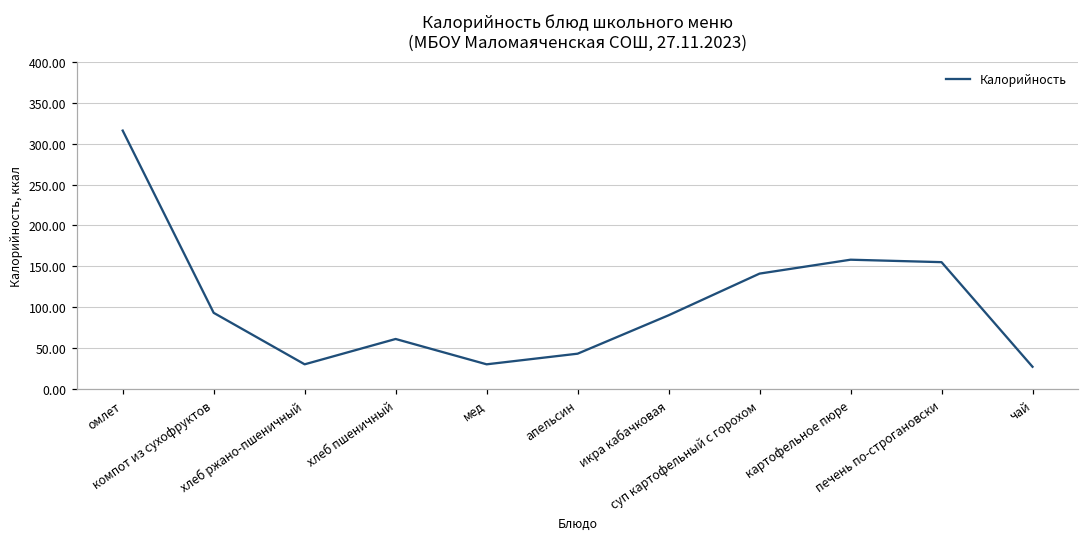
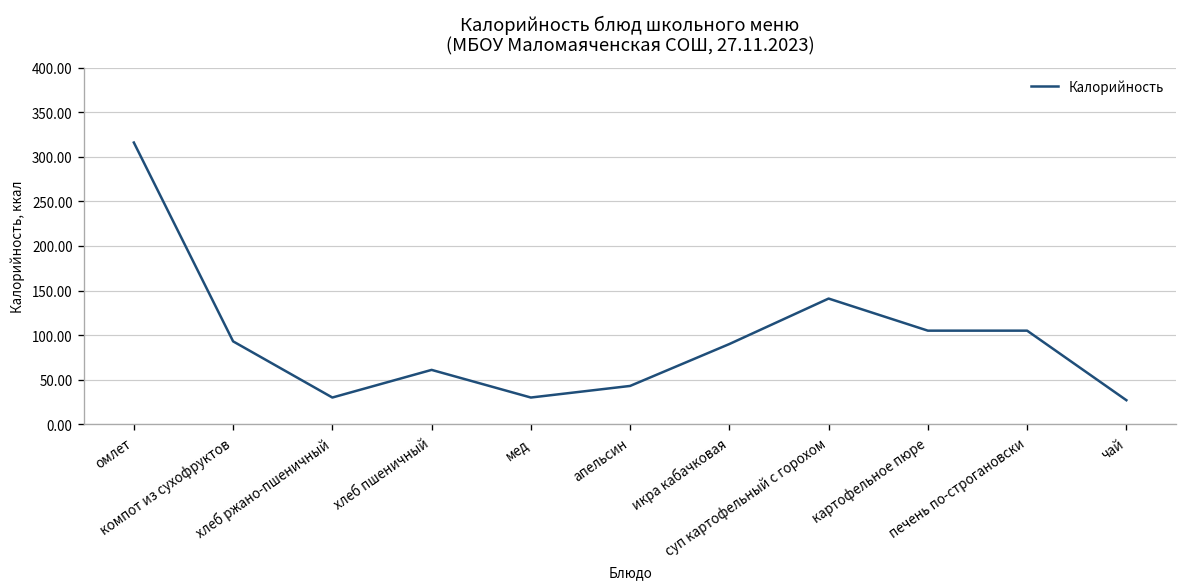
  {
    "омлет": 320,
    "компот из сухофруктов": 90,
    "хлеб ржано-пшеничный": 30,
    "хлеб пшеничный": 60,
    "мед": 30,
    "апельсин": 40,
    "икра кабачковая": 90,
    "суп картофельный с горохом": 140,
-   "картофельное пюре": 160,
-   "печень по-строгановски": 160,
+   "картофельное пюре": 110,
+   "печень по-строгановски": 110,
    "чай": 30
  }
